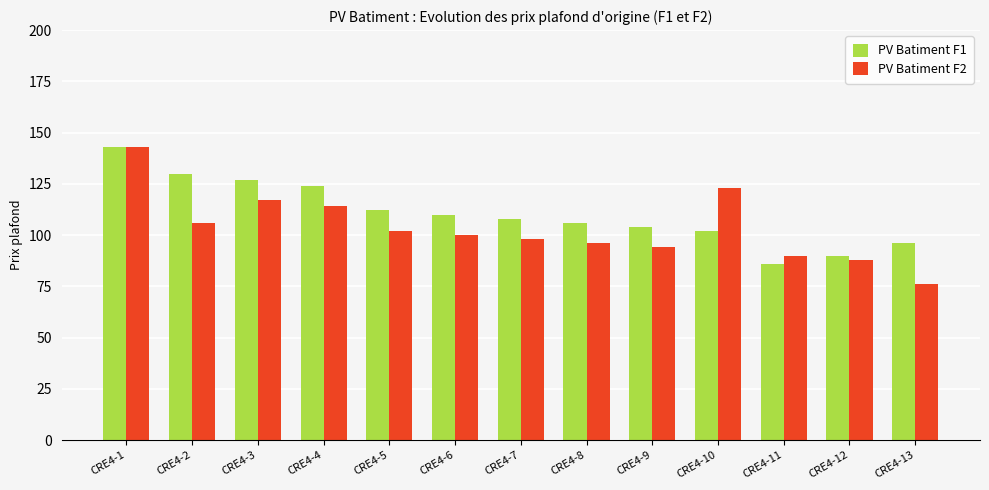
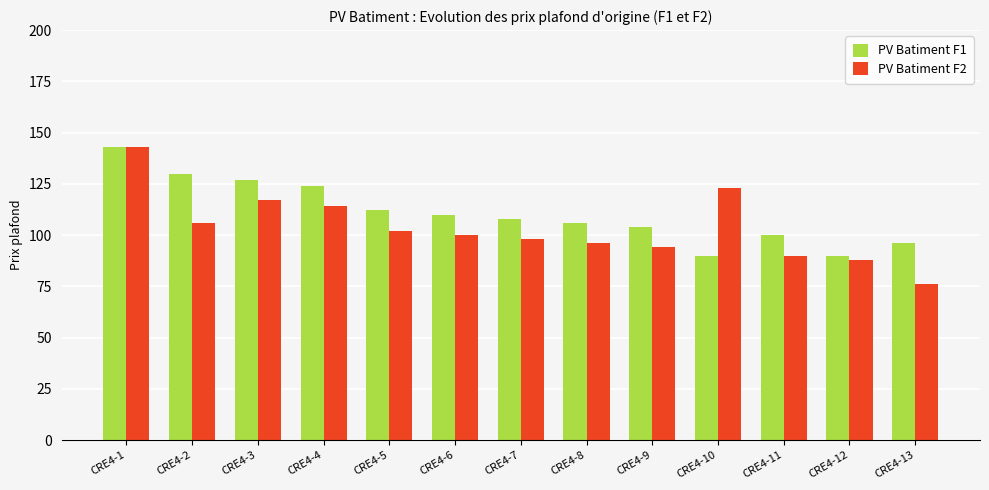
  {
    "PV Batiment F1": {
      "CRE4-1": 143,
      "CRE4-2": 130,
      "CRE4-3": 127,
      "CRE4-4": 124,
      "CRE4-5": 112,
      "CRE4-6": 110,
      "CRE4-7": 108,
      "CRE4-8": 106,
      "CRE4-9": 104,
-     "CRE4-10": 102,
-     "CRE4-11": 86,
+     "CRE4-10": 90,
+     "CRE4-11": 100,
      "CRE4-12": 90,
      "CRE4-13": 96
    },
    "PV Batiment F2": {
      "CRE4-1": 143,
      "CRE4-2": 106,
      "CRE4-3": 117,
      "CRE4-4": 114,
      "CRE4-5": 102,
      "CRE4-6": 100,
      "CRE4-7": 98,
      "CRE4-8": 96,
      "CRE4-9": 94,
      "CRE4-10": 123,
      "CRE4-11": 90,
      "CRE4-12": 88,
      "CRE4-13": 76
    }
  }
